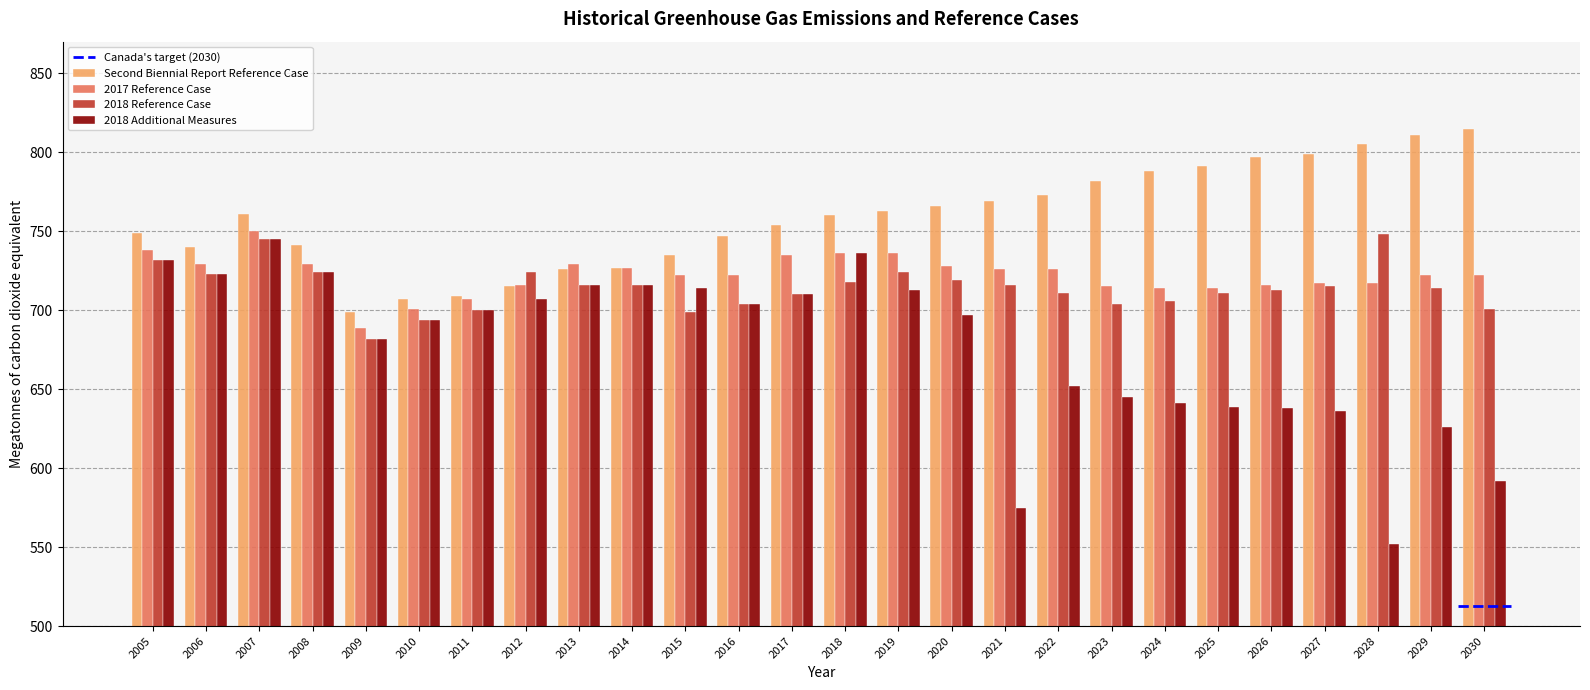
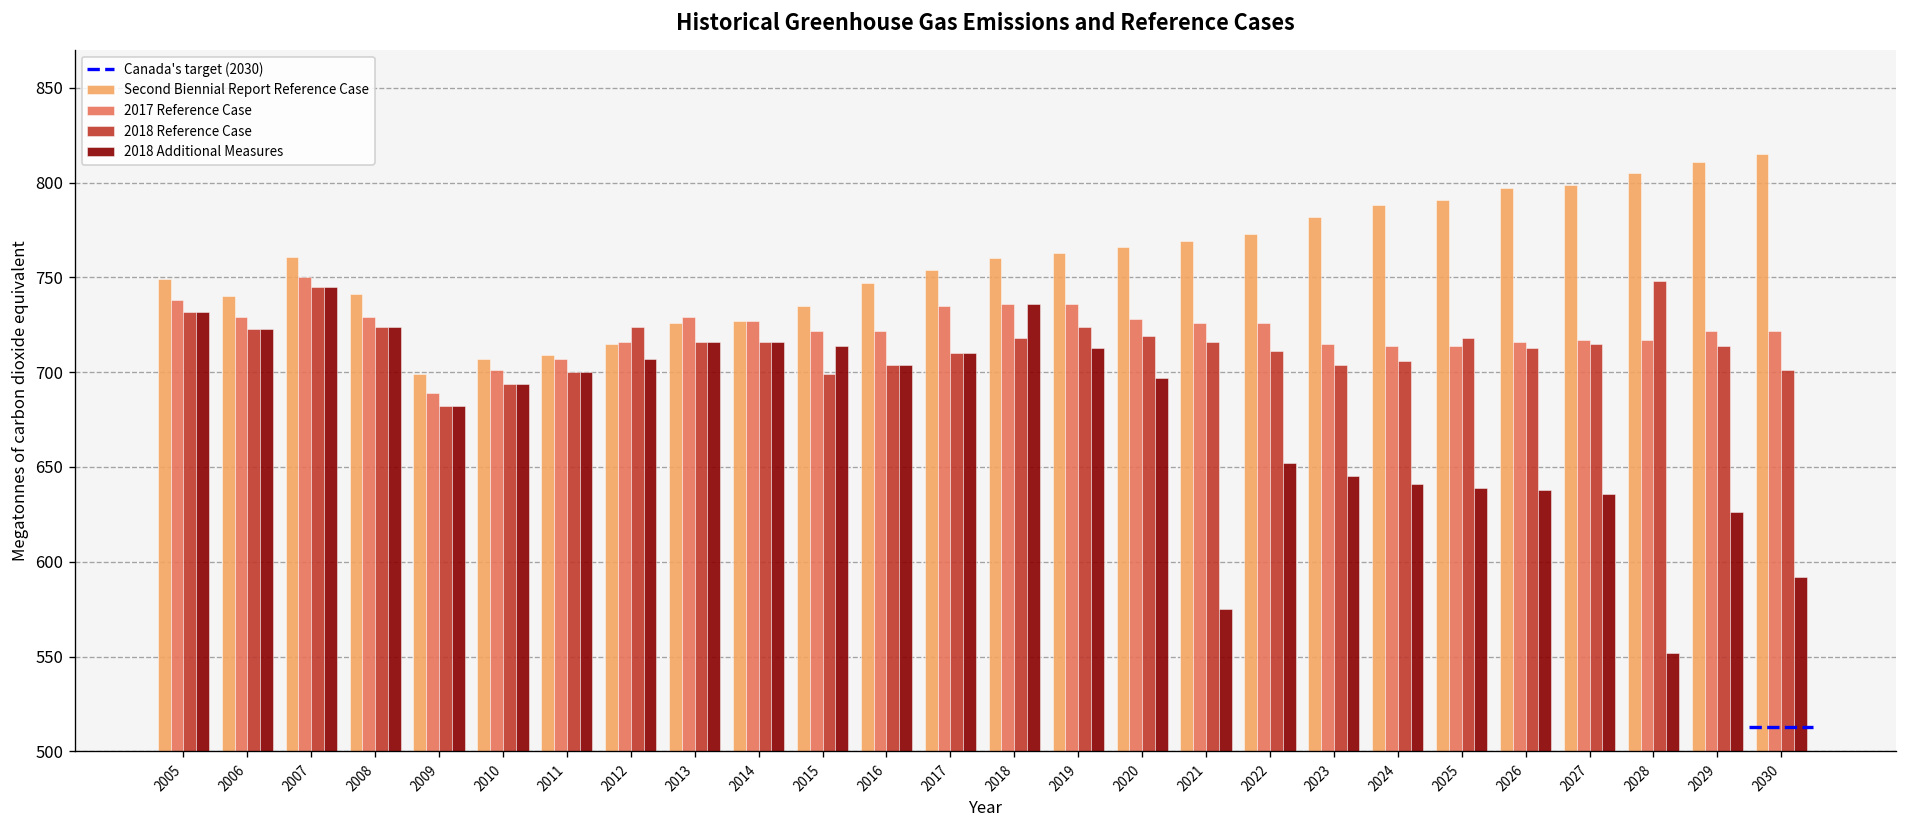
  {
    "2018 Reference Case": {
      "2005": 732,
      "2006": 723,
      "2007": 745,
      "2008": 724,
      "2009": 682,
      "2010": 694,
      "2011": 700,
      "2012": 724,
      "2013": 716,
      "2014": 716,
      "2015": 699,
      "2016": 704,
      "2017": 710,
      "2018": 718,
      "2019": 724,
      "2020": 719,
      "2021": 716,
      "2022": 711,
      "2023": 704,
      "2024": 706,
-     "2025": 711,
+     "2025": 718,
      "2026": 713,
      "2027": 715,
      "2028": 748,
      "2029": 714,
      "2030": 701
    },
    "2018 Additional Measures": {
      "2005": 732,
      "2006": 723,
      "2007": 745,
      "2008": 724,
      "2009": 682,
      "2010": 694,
      "2011": 700,
      "2012": 707,
      "2013": 716,
      "2014": 716,
      "2015": 714,
      "2016": 704,
      "2017": 710,
      "2018": 736,
      "2019": 713,
      "2020": 697,
      "2021": 575,
      "2022": 652,
      "2023": 645,
      "2024": 641,
      "2025": 639,
      "2026": 638,
      "2027": 636,
      "2028": 552,
      "2029": 626,
      "2030": 592
    }
  }
